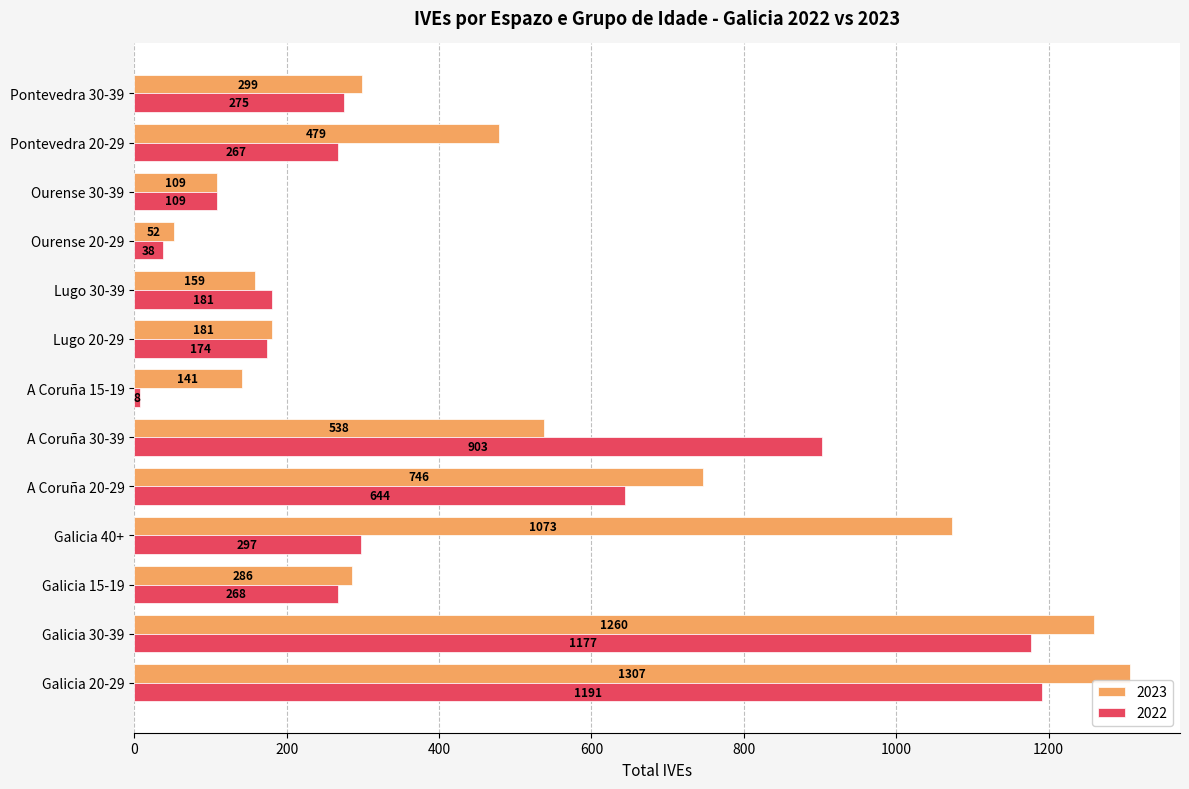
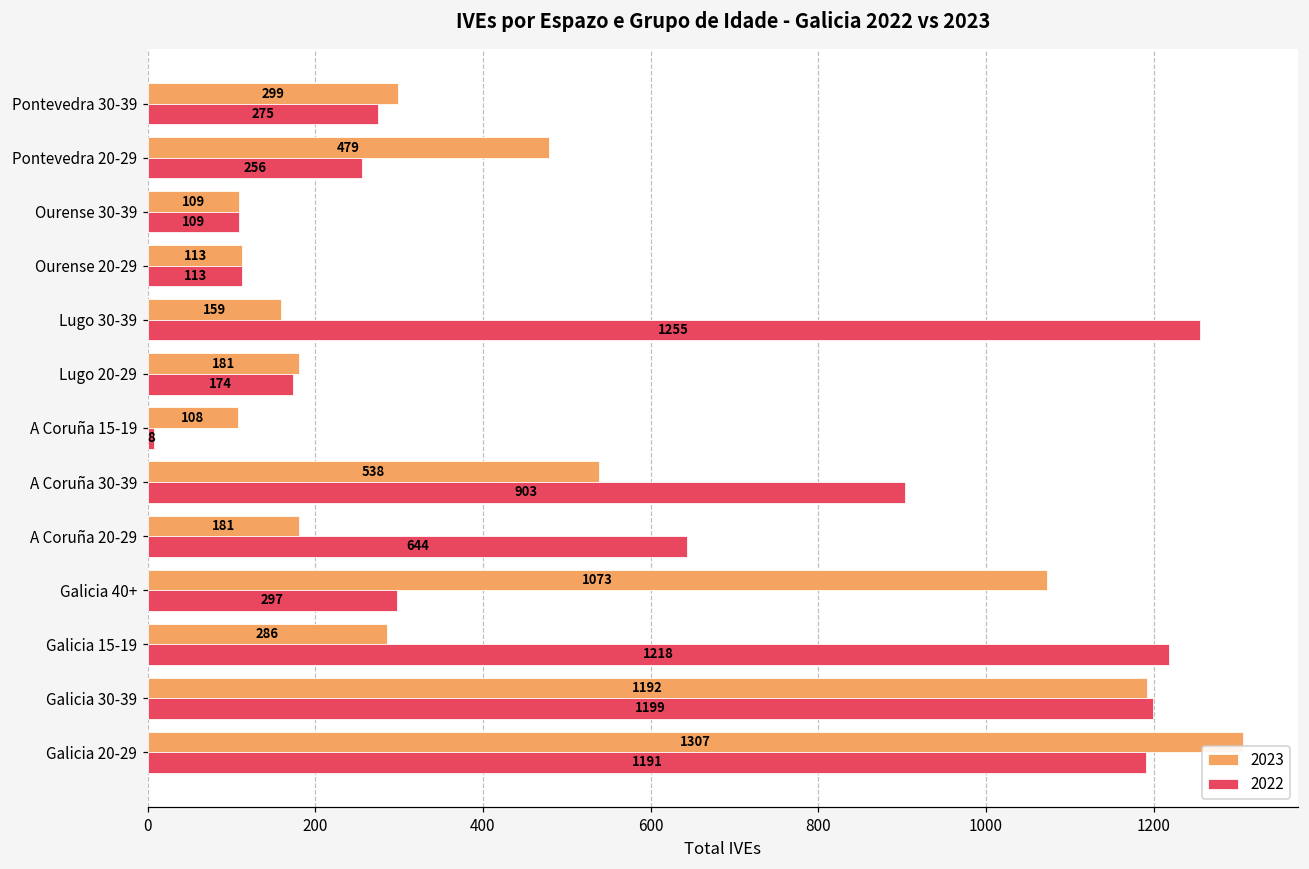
  {
    "2023": {
      "Pontevedra 30-39": 299,
      "Pontevedra 20-29": 479,
      "Ourense 30-39": 109,
-     "Ourense 20-29": 52,
+     "Ourense 20-29": 113,
      "Lugo 30-39": 159,
      "Lugo 20-29": 181,
-     "A Coruña 15-19": 141,
+     "A Coruña 15-19": 108,
      "A Coruña 30-39": 538,
-     "A Coruña 20-29": 746,
+     "A Coruña 20-29": 181,
      "Galicia 40+": 1073,
      "Galicia 15-19": 286,
-     "Galicia 30-39": 1260,
+     "Galicia 30-39": 1192,
      "Galicia 20-29": 1307
    },
    "2022": {
      "Pontevedra 30-39": 275,
-     "Pontevedra 20-29": 267,
+     "Pontevedra 20-29": 256,
      "Ourense 30-39": 109,
-     "Ourense 20-29": 38,
-     "Lugo 30-39": 181,
+     "Ourense 20-29": 113,
+     "Lugo 30-39": 1255,
      "Lugo 20-29": 174,
      "A Coruña 15-19": 8,
      "A Coruña 30-39": 903,
      "A Coruña 20-29": 644,
      "Galicia 40+": 297,
-     "Galicia 15-19": 268,
-     "Galicia 30-39": 1177,
+     "Galicia 15-19": 1218,
+     "Galicia 30-39": 1199,
      "Galicia 20-29": 1191
    }
  }
